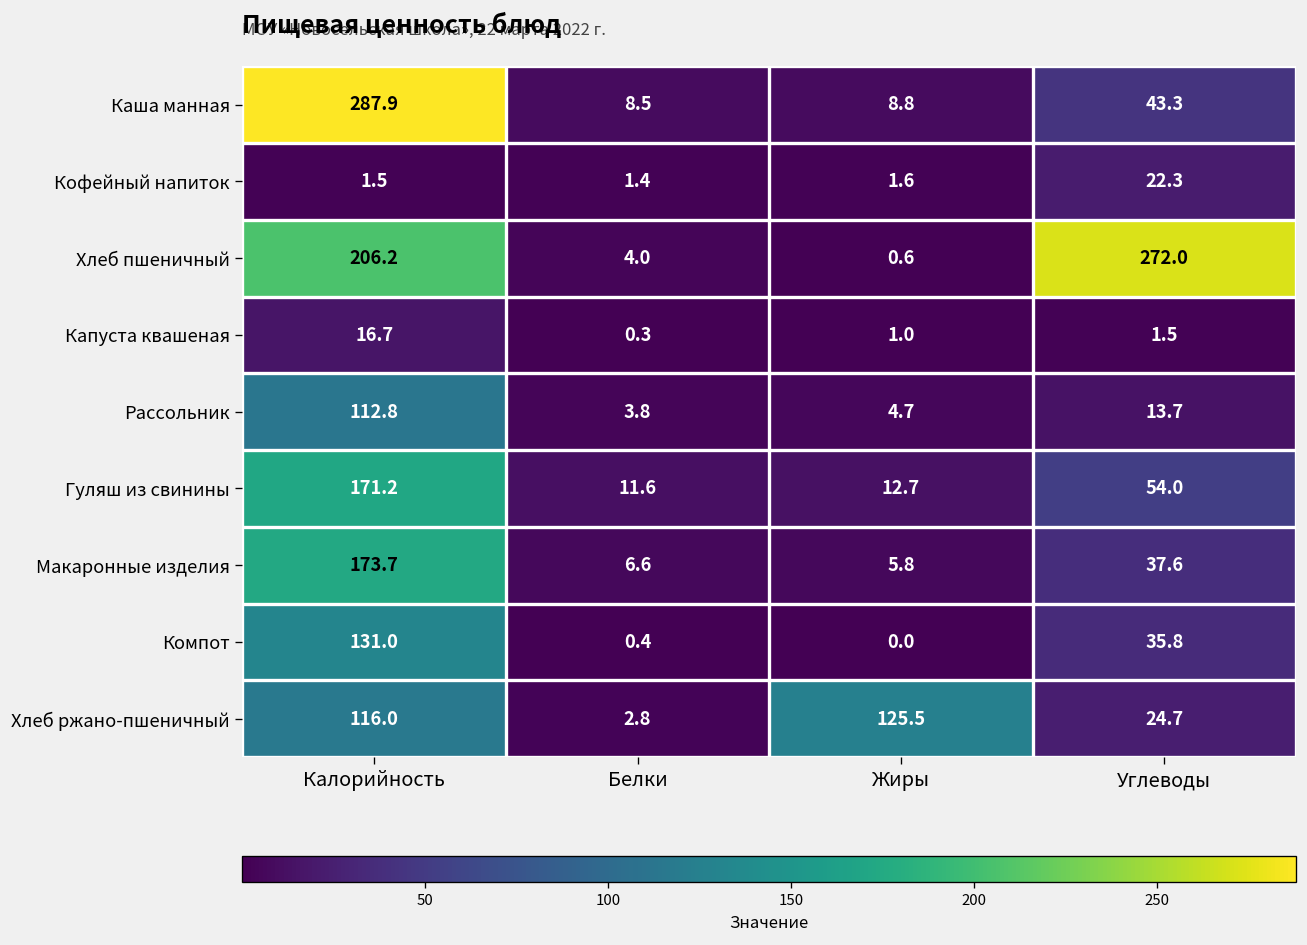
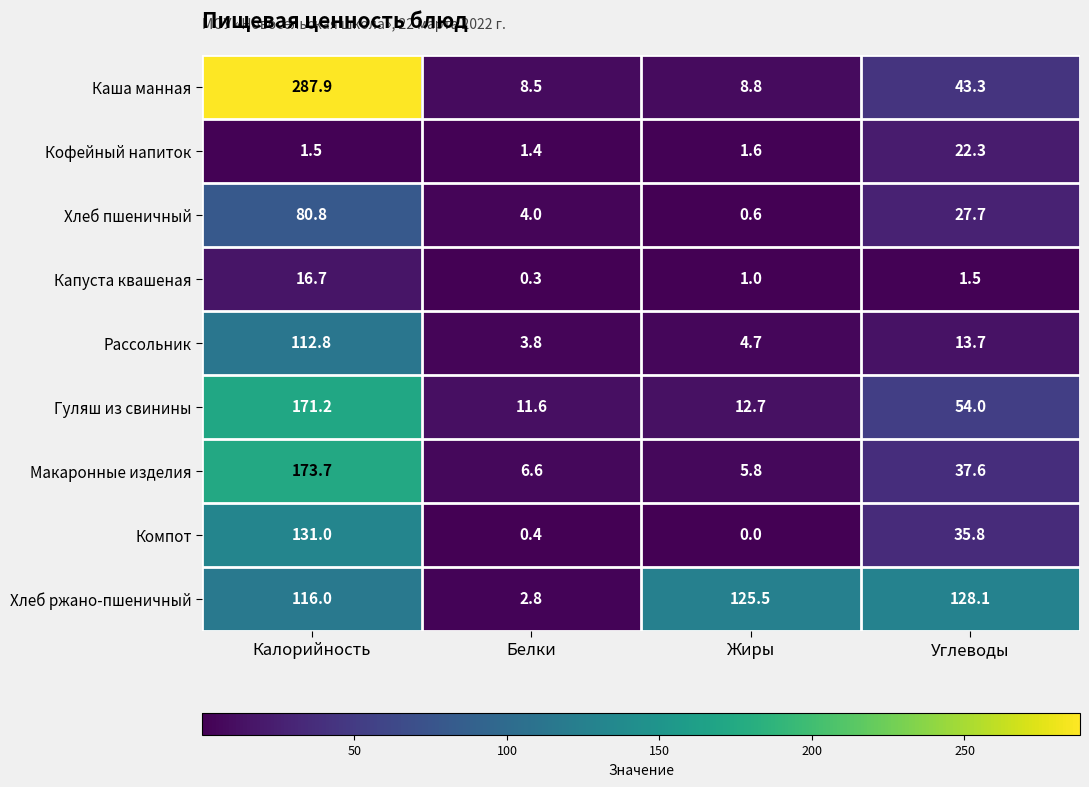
  {
    "Каша манная": {
      "Калорийность": 287.9,
      "Белки": 8.5,
      "Жиры": 8.8,
      "Углеводы": 43.3
    },
    "Кофейный напиток": {
      "Калорийность": 1.5,
      "Белки": 1.4,
      "Жиры": 1.6,
      "Углеводы": 22.3
    },
    "Хлеб пшеничный": {
-     "Калорийность": 206.2,
+     "Калорийность": 80.8,
      "Белки": 4.0,
      "Жиры": 0.6,
-     "Углеводы": 272.0
+     "Углеводы": 27.7
    },
    "Капуста квашеная": {
      "Калорийность": 16.7,
      "Белки": 0.3,
      "Жиры": 1.0,
      "Углеводы": 1.5
    },
    "Рассольник": {
      "Калорийность": 112.8,
      "Белки": 3.8,
      "Жиры": 4.7,
      "Углеводы": 13.7
    },
    "Гуляш из свинины": {
      "Калорийность": 171.2,
      "Белки": 11.6,
      "Жиры": 12.7,
      "Углеводы": 54.0
    },
    "Макаронные изделия": {
      "Калорийность": 173.7,
      "Белки": 6.6,
      "Жиры": 5.8,
      "Углеводы": 37.6
    },
    "Компот": {
      "Калорийность": 131.0,
      "Белки": 0.4,
      "Жиры": 0.0,
      "Углеводы": 35.8
    },
    "Хлеб ржано-пшеничный": {
      "Калорийность": 116.0,
      "Белки": 2.8,
      "Жиры": 125.5,
-     "Углеводы": 24.7
+     "Углеводы": 128.1
    }
  }
